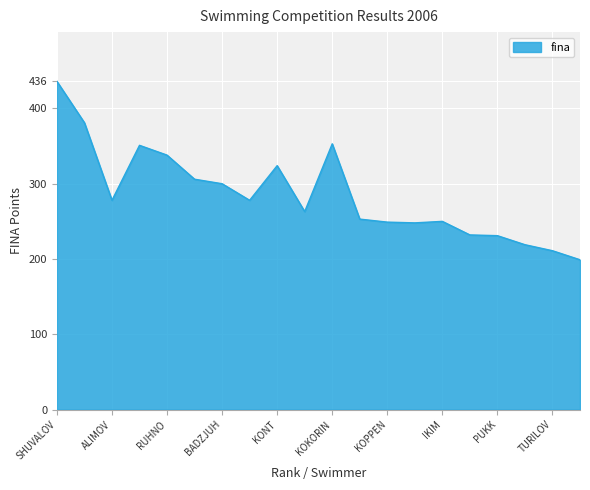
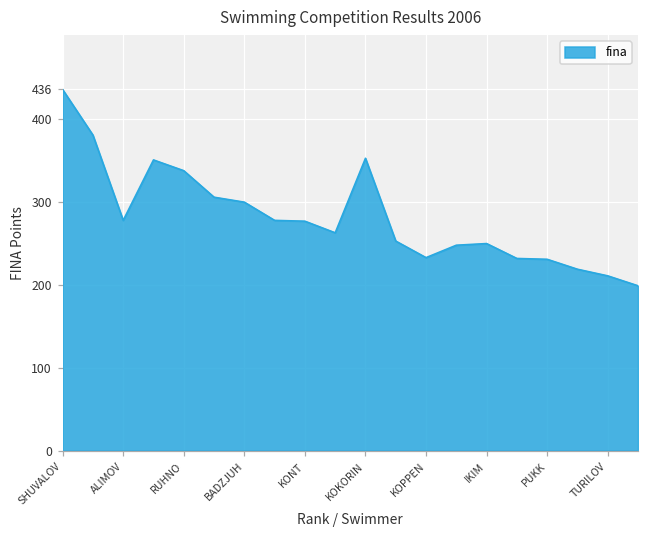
  {
    "SHUVALOV": 440,
    "ALIMOV": 280,
    "RUHNO": 340,
    "BADZJUH": 300,
-   "KONT": 320,
+   "KONT": 280,
    "KOKORIN": 350,
-   "KOPPEN": 250,
+   "KOPPEN": 230,
    "IKIM": 250,
    "PUKK": 230,
    "TURILOV": 210
  }
